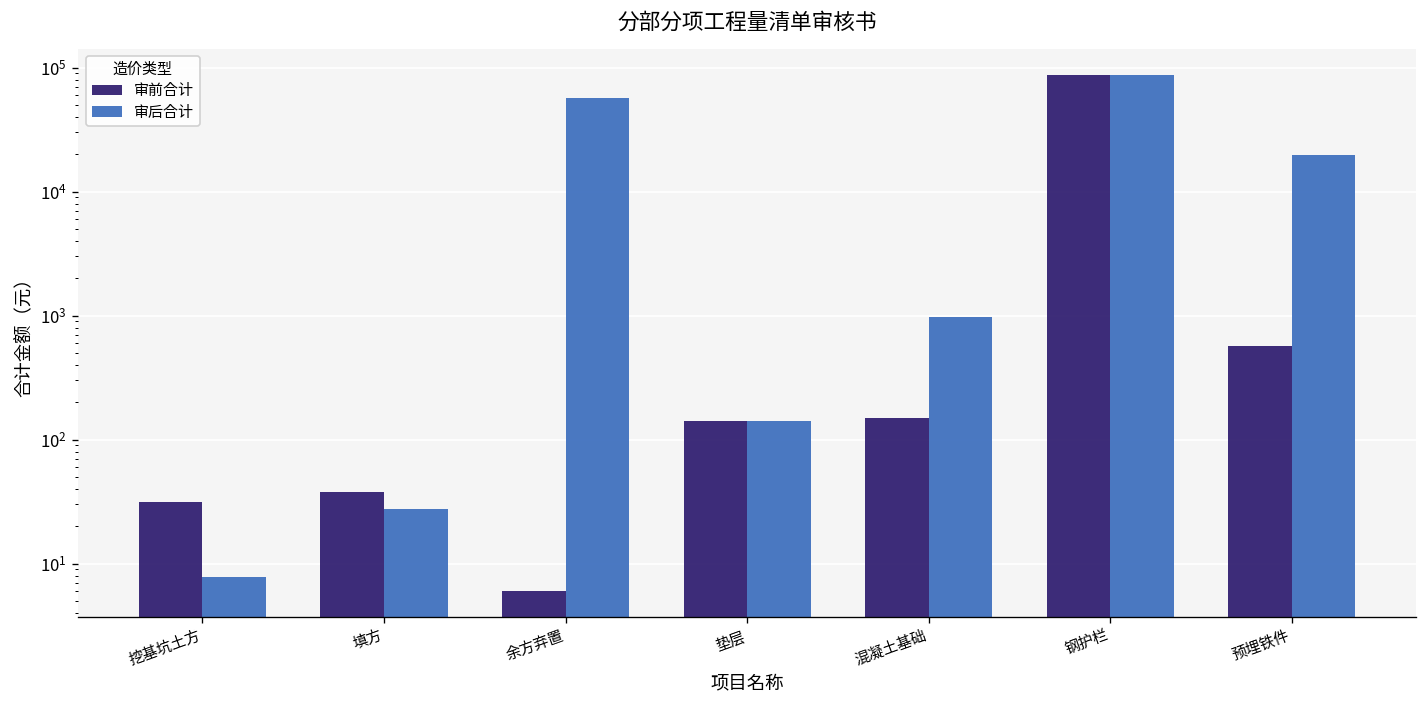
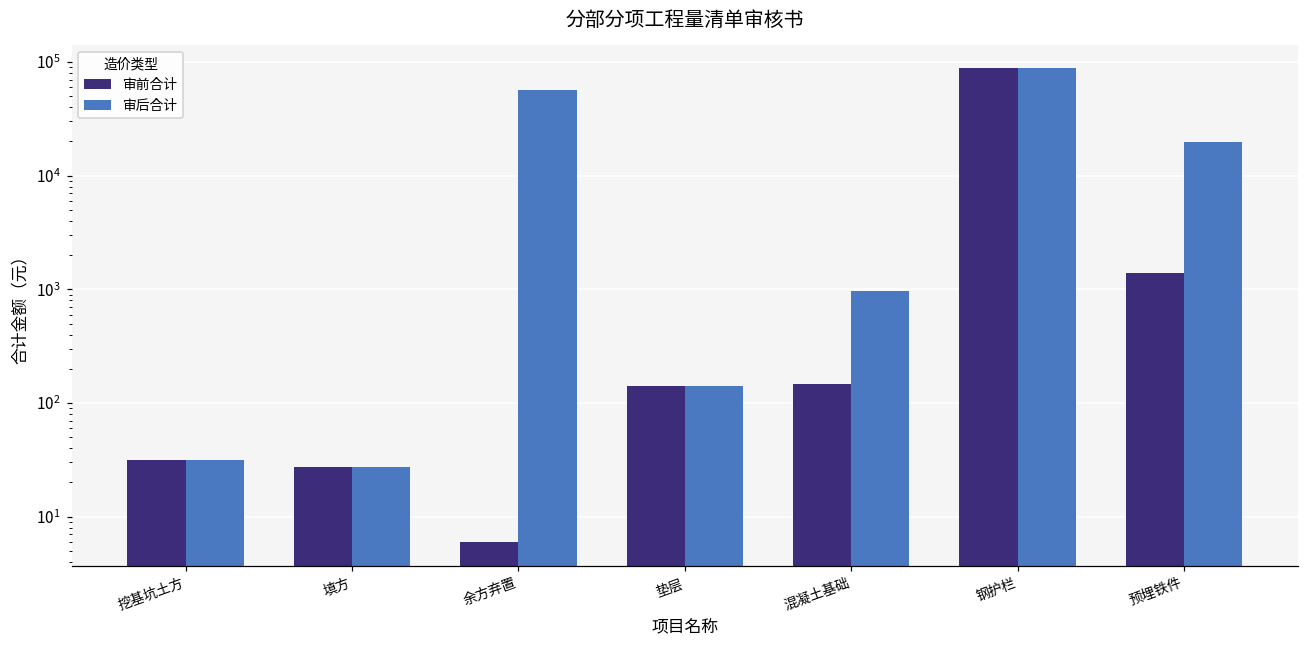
  {
    "审前合计": {
      "挖基坑土方": 32,
-     "填方": 38,
+     "填方": 27,
      "余方弃置": 6,
      "垫层": 140,
      "混凝土基础": 150,
      "钢护栏": 90000,
-     "预埋铁件": 600
+     "预埋铁件": 1400
    },
    "审后合计": {
-     "挖基坑土方": 8,
+     "挖基坑土方": 32,
      "填方": 27,
      "余方弃置": 60000,
      "垫层": 140,
      "混凝土基础": 1000,
      "钢护栏": 90000,
      "预埋铁件": 20000
    }
  }
